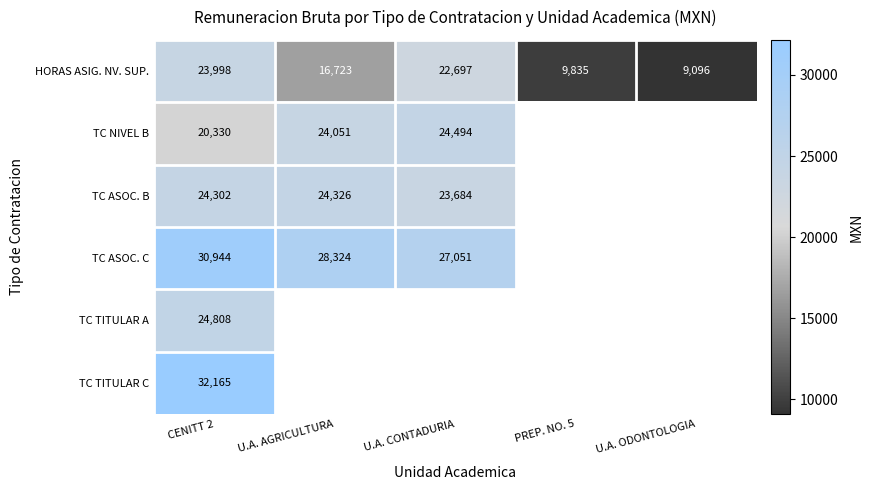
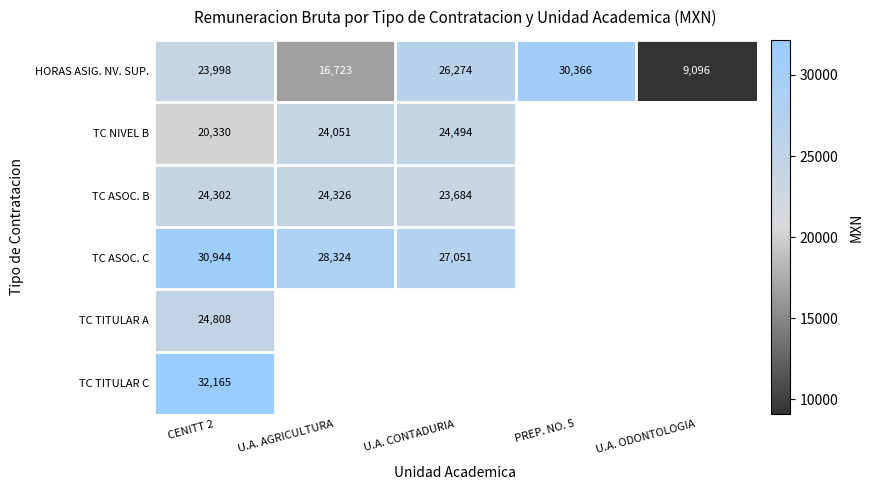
  {
    "HORAS ASIG. NV. SUP.": {
      "CENITT 2": "23,998",
      "U.A. AGRICULTURA": "16,723",
-     "U.A. CONTADURIA": "22,697",
-     "PREP. NO. 5": "9,835",
+     "U.A. CONTADURIA": "26,274",
+     "PREP. NO. 5": "30,366",
      "U.A. ODONTOLOGIA": "9,096"
    },
    "TC NIVEL B": {
      "CENITT 2": "20,330",
      "U.A. AGRICULTURA": "24,051",
      "U.A. CONTADURIA": "24,494"
    },
    "TC ASOC. B": {
      "CENITT 2": "24,302",
      "U.A. AGRICULTURA": "24,326",
      "U.A. CONTADURIA": "23,684"
    },
    "TC ASOC. C": {
      "CENITT 2": "30,944",
      "U.A. AGRICULTURA": "28,324",
      "U.A. CONTADURIA": "27,051"
    },
    "TC TITULAR A": {
      "CENITT 2": "24,808"
    },
    "TC TITULAR C": {
      "CENITT 2": "32,165"
    }
  }
